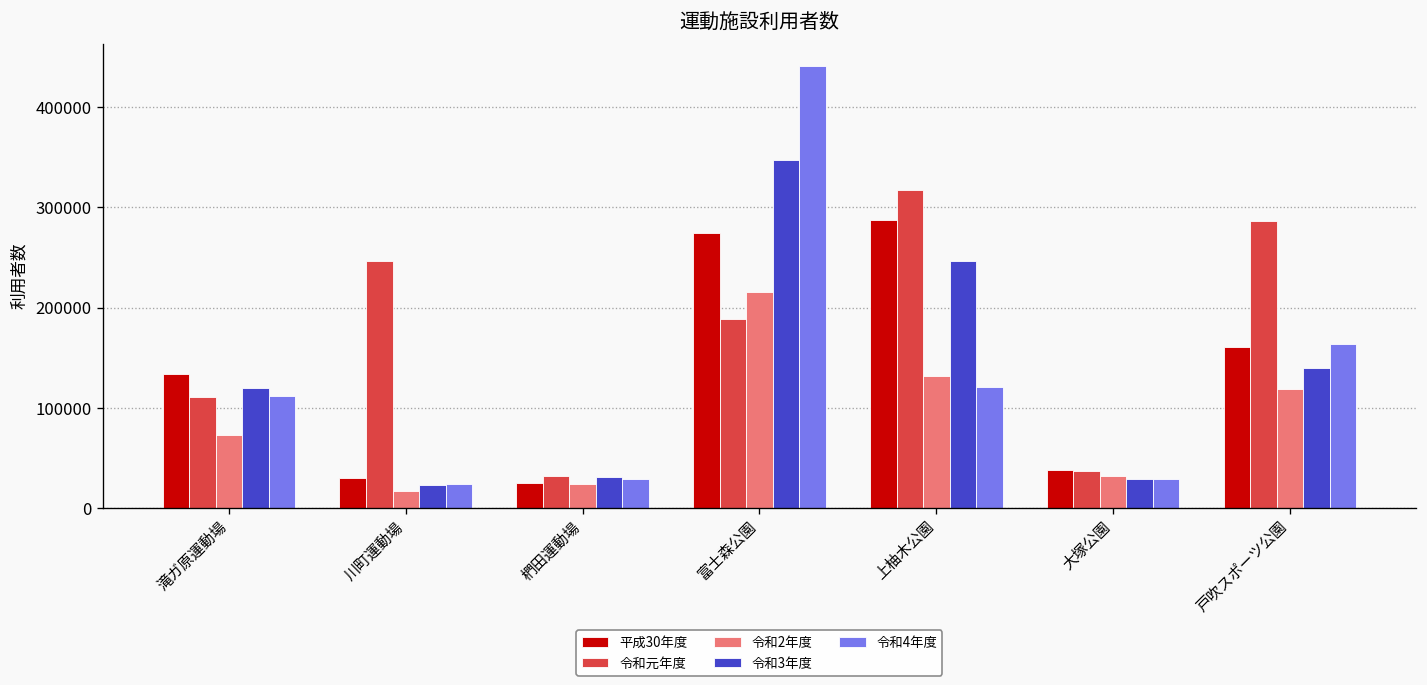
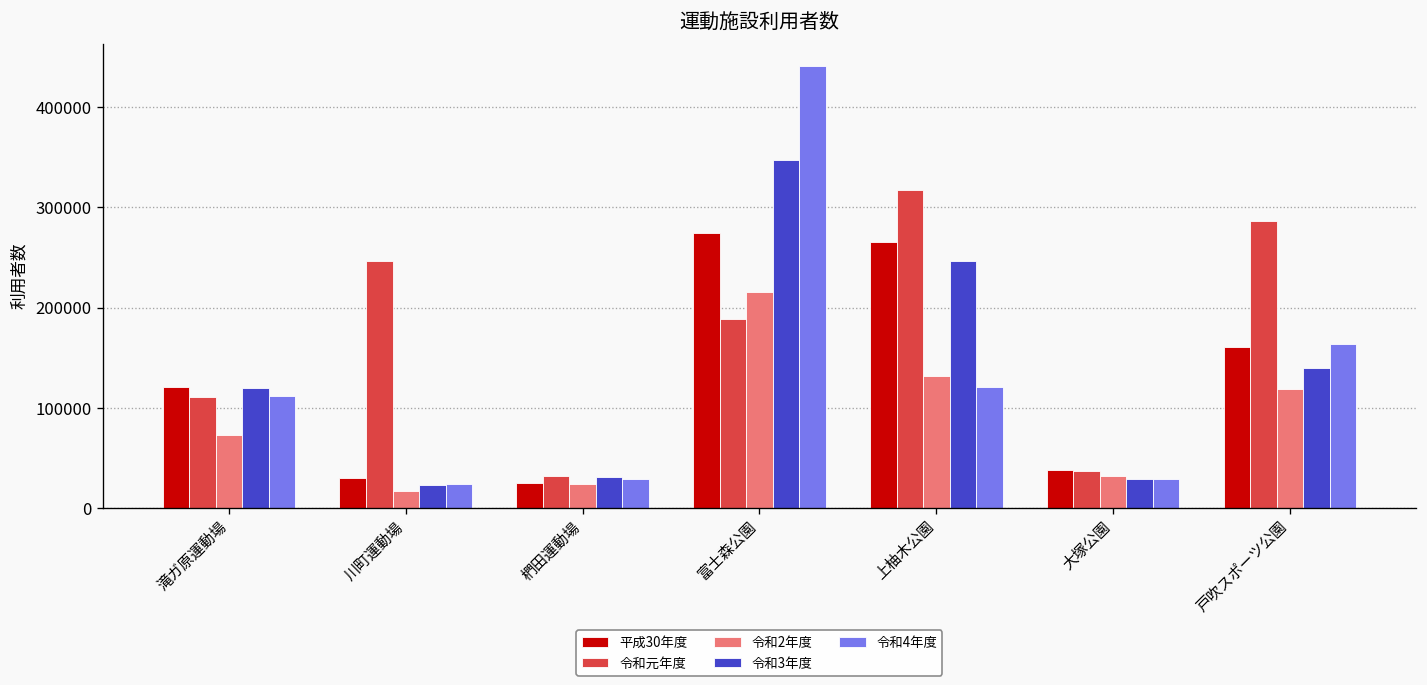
  {
    "平成30年度": {
-     "滝ガ原運動場": 130000,
+     "滝ガ原運動場": 120000,
      "川町運動場": 30000,
      "椚田運動場": 30000,
      "富士森公園": 270000,
-     "上柚木公園": 290000,
+     "上柚木公園": 270000,
      "大塚公園": 40000,
      "戸吹スポーツ公園": 160000
    },
    "令和元年度": {
      "滝ガ原運動場": 110000,
      "川町運動場": 250000,
      "椚田運動場": 30000,
      "富士森公園": 190000,
      "上柚木公園": 320000,
      "大塚公園": 40000,
      "戸吹スポーツ公園": 290000
    },
    "令和2年度": {
      "滝ガ原運動場": 70000,
      "川町運動場": 20000,
      "椚田運動場": 20000,
      "富士森公園": 220000,
      "上柚木公園": 130000,
      "大塚公園": 30000,
      "戸吹スポーツ公園": 120000
    },
    "令和3年度": {
      "滝ガ原運動場": 120000,
      "川町運動場": 20000,
      "椚田運動場": 30000,
      "富士森公園": 350000,
      "上柚木公園": 250000,
      "大塚公園": 30000,
      "戸吹スポーツ公園": 140000
    },
    "令和4年度": {
      "滝ガ原運動場": 110000,
      "川町運動場": 20000,
      "椚田運動場": 30000,
      "富士森公園": 440000,
      "上柚木公園": 120000,
      "大塚公園": 30000,
      "戸吹スポーツ公園": 160000
    }
  }
